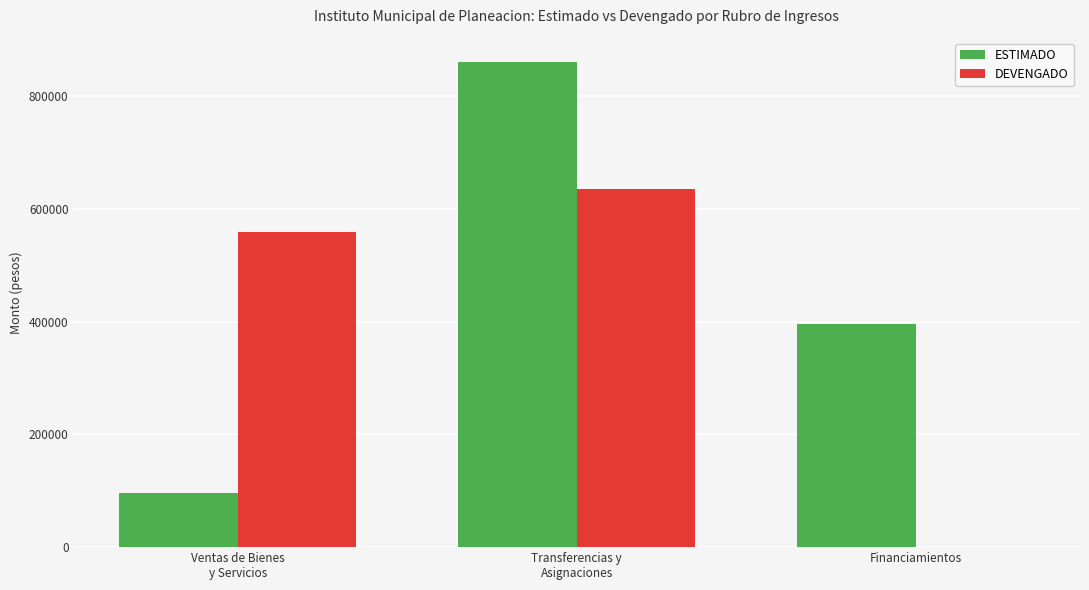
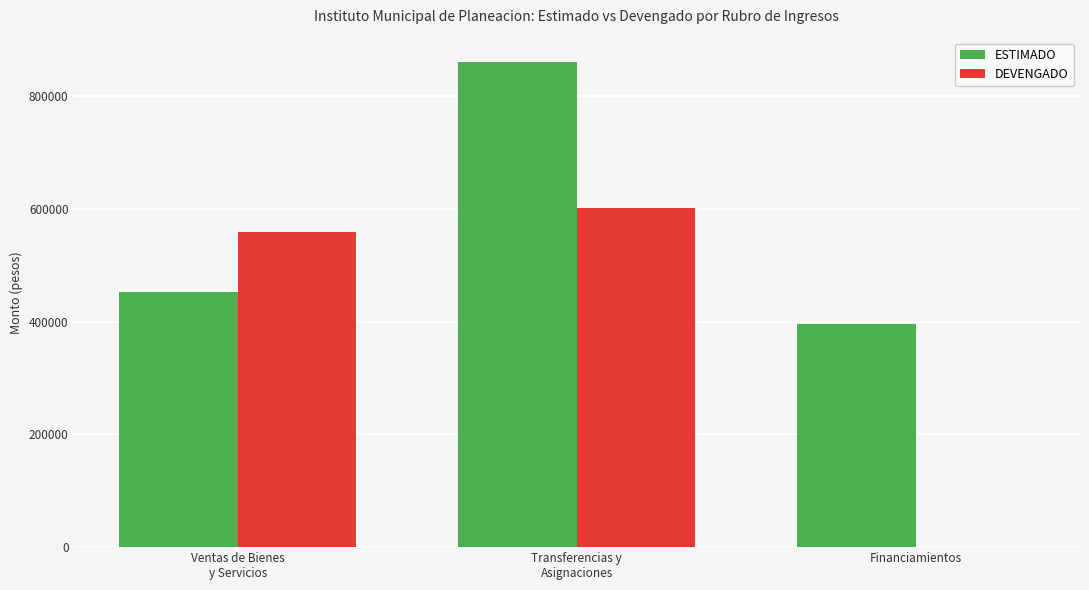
  {
    "ESTIMADO": {
-     "Ventas de Bienes y Servicios": 100000,
+     "Ventas de Bienes y Servicios": 450000,
      "Transferencias y Asignaciones": 860000,
      "Financiamientos": 400000
    },
    "DEVENGADO": {
      "Ventas de Bienes y Servicios": 560000,
-     "Transferencias y Asignaciones": 630000,
+     "Transferencias y Asignaciones": 600000,
      "Financiamientos": 0
    }
  }
